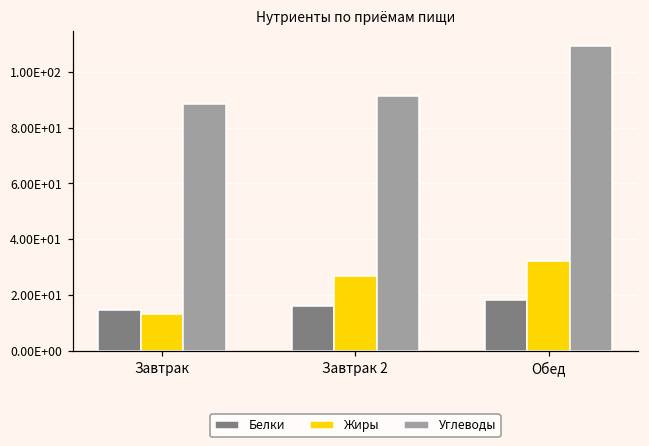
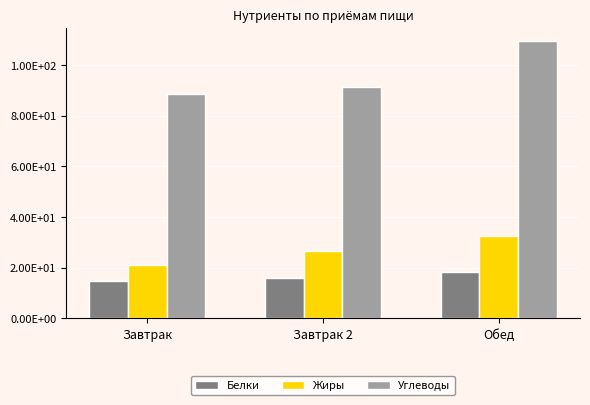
  {
    "Жиры": {
-     "Завтрак": 13,
+     "Завтрак": 21,
      "Завтрак 2": 27,
      "Обед": 32
    }
  }
